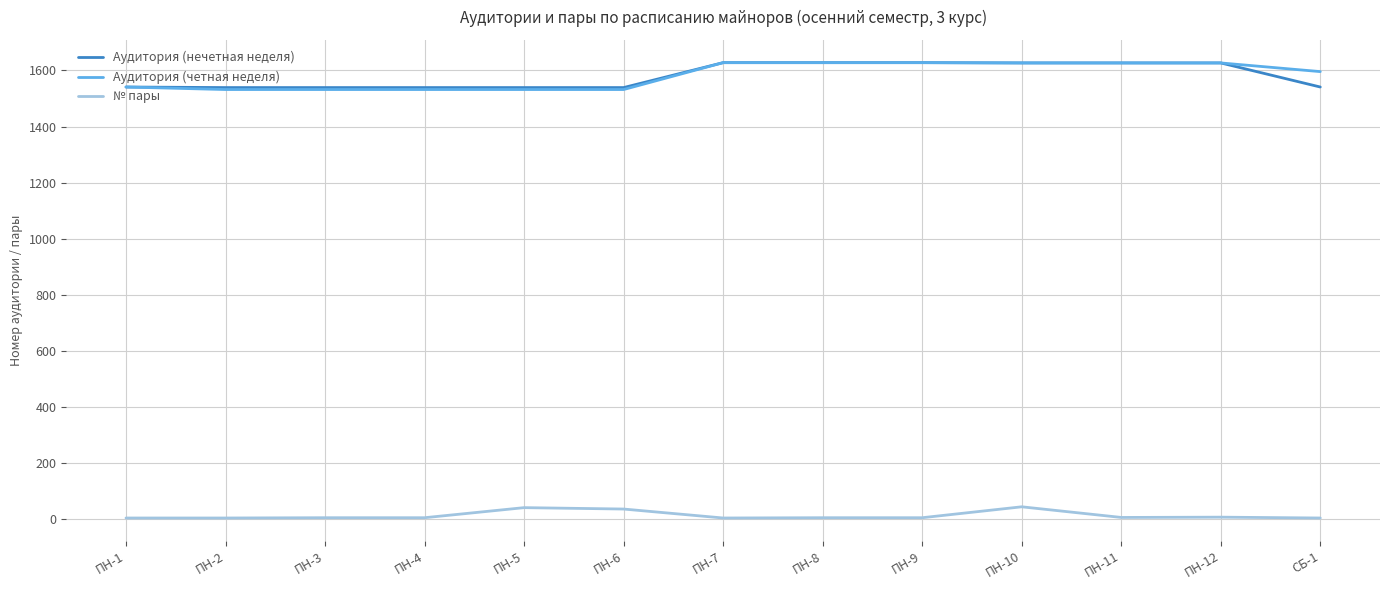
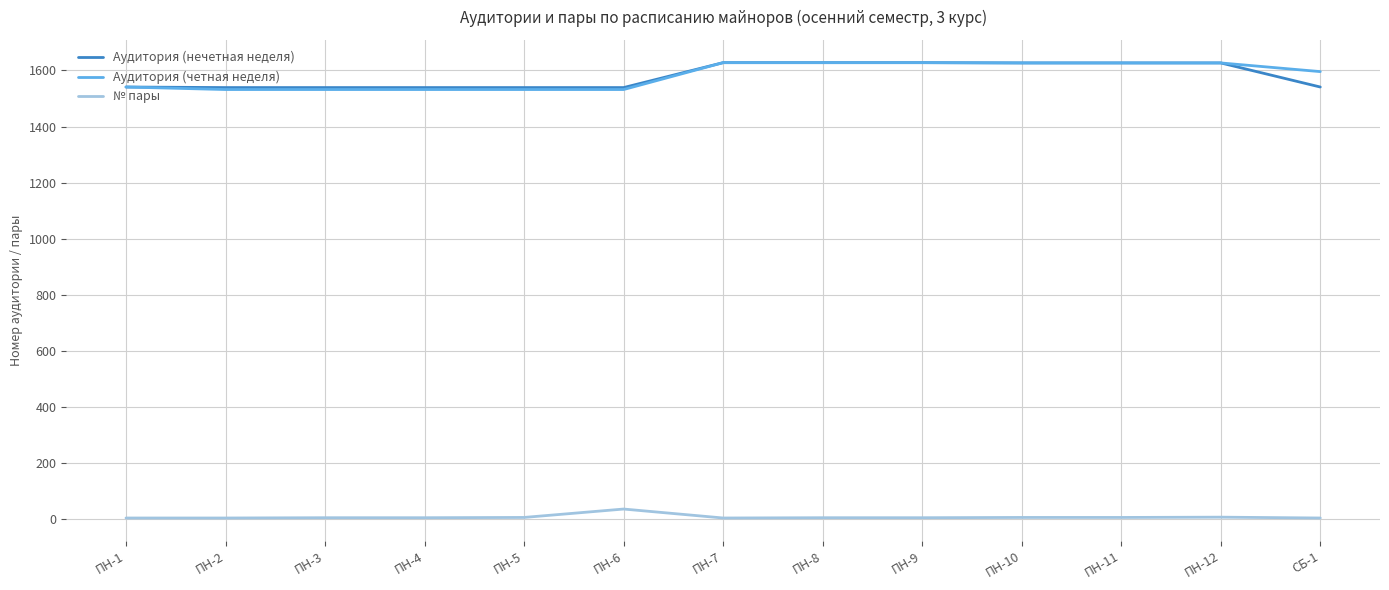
  {
    "Аудитория (нечетная неделя)": {
      "СБ-1": 1540
    },
    "Аудитория (четная неделя)": {
      "СБ-1": 1600
    },
    "№ пары": {
      "ПН-1": 0,
      "ПН-2": 0,
      "ПН-3": 0,
      "ПН-4": 0,
-     "ПН-5": 40,
+     "ПН-5": 0,
      "ПН-6": 30,
      "ПН-7": 0,
      "ПН-8": 0,
      "ПН-9": 0,
-     "ПН-10": 40,
+     "ПН-10": 0,
      "ПН-11": 0,
      "ПН-12": 10,
      "СБ-1": 0
    }
  }
